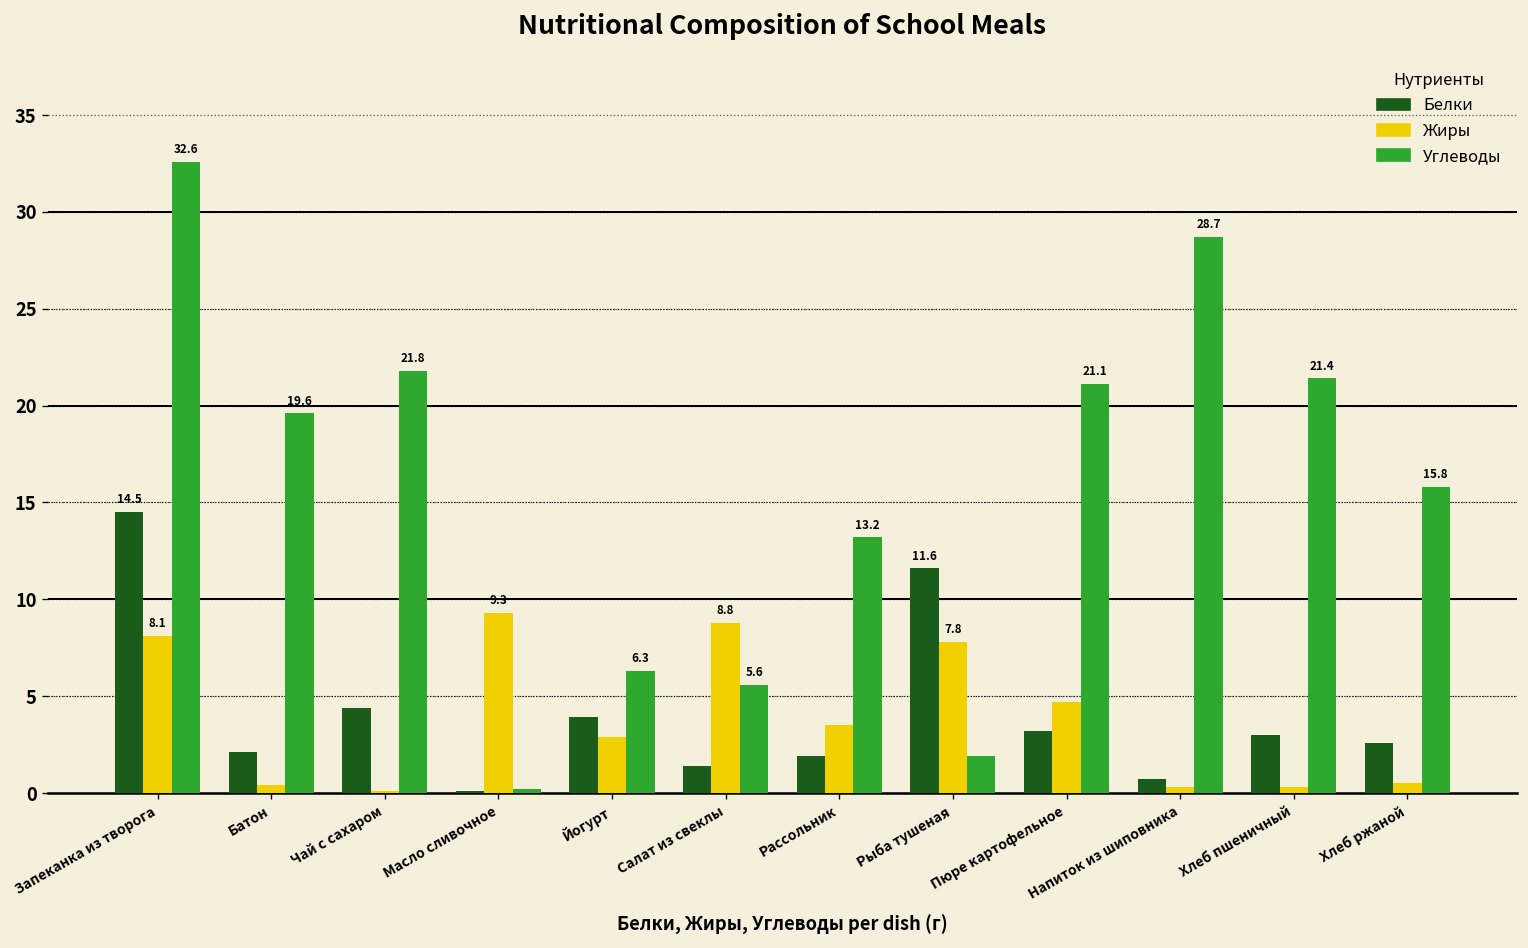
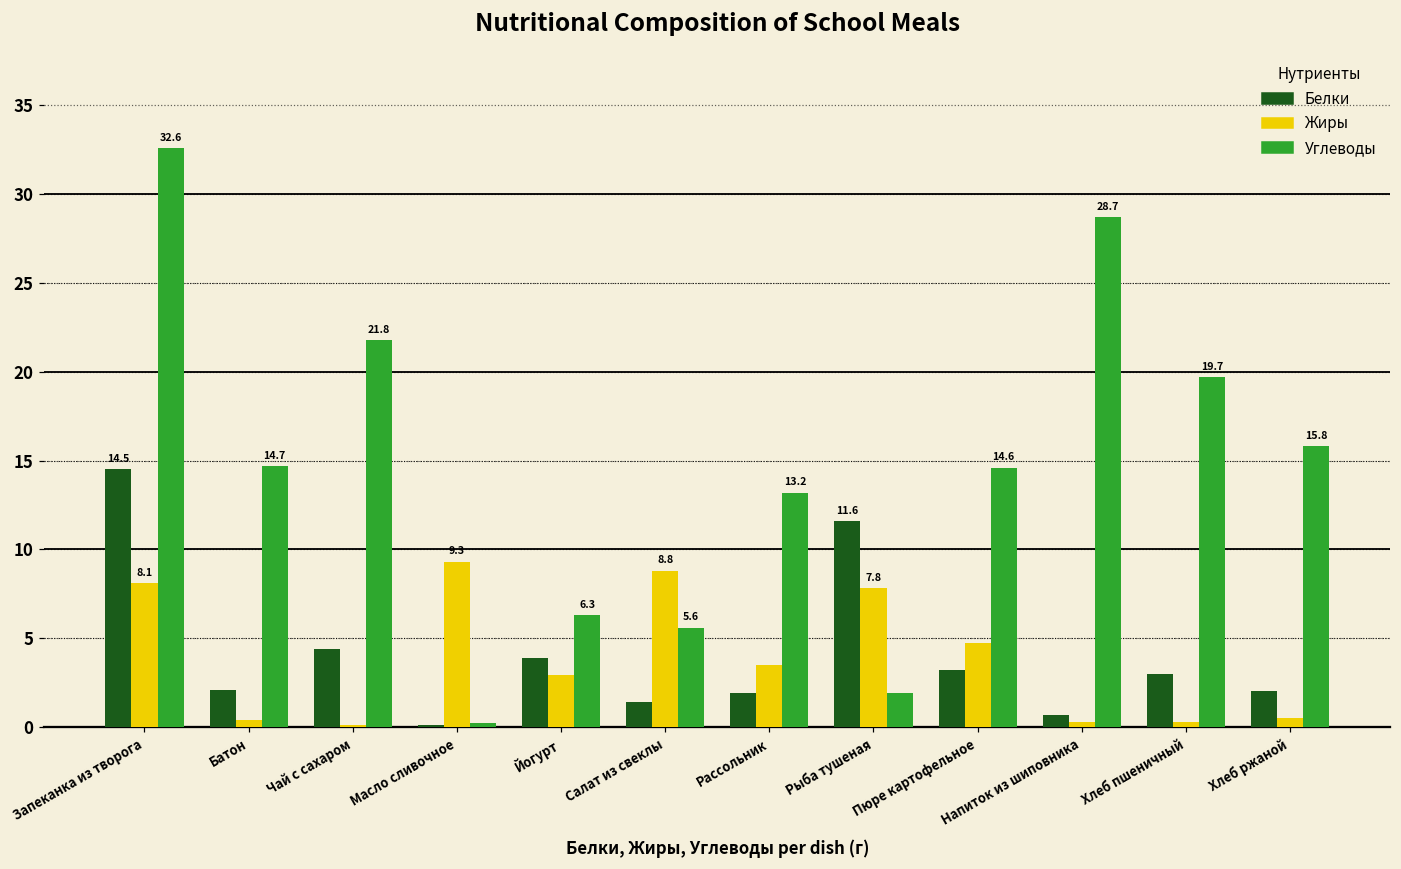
  {
    "Белки": {
      "Батон": 2.1,
      "Чай с сахаром": 4.4,
      "Йогурт": 3.9,
      "Салат из свеклы": 1.4,
      "Рассольник": 1.9,
      "Пюре картофельное": 3.2,
      "Напиток из шиповника": 0.7,
      "Хлеб пшеничный": 3.0,
-     "Хлеб ржаной": 2.6
+     "Хлеб ржаной": 2.0
    },
    "Жиры": {
      "Запеканка из творога": 8.1,
      "Масло сливочное": 9.3,
      "Салат из свеклы": 8.8,
      "Рыба тушеная": 7.8
    },
    "Углеводы": {
      "Запеканка из творога": 32.6,
-     "Батон": 19.6,
+     "Батон": 14.7,
      "Чай с сахаром": 21.8,
      "Йогурт": 6.3,
      "Салат из свеклы": 5.6,
      "Рассольник": 13.2,
-     "Пюре картофельное": 21.1,
+     "Пюре картофельное": 14.6,
      "Напиток из шиповника": 28.7,
-     "Хлеб пшеничный": 21.4,
+     "Хлеб пшеничный": 19.7,
      "Хлеб ржаной": 15.8
    }
  }
